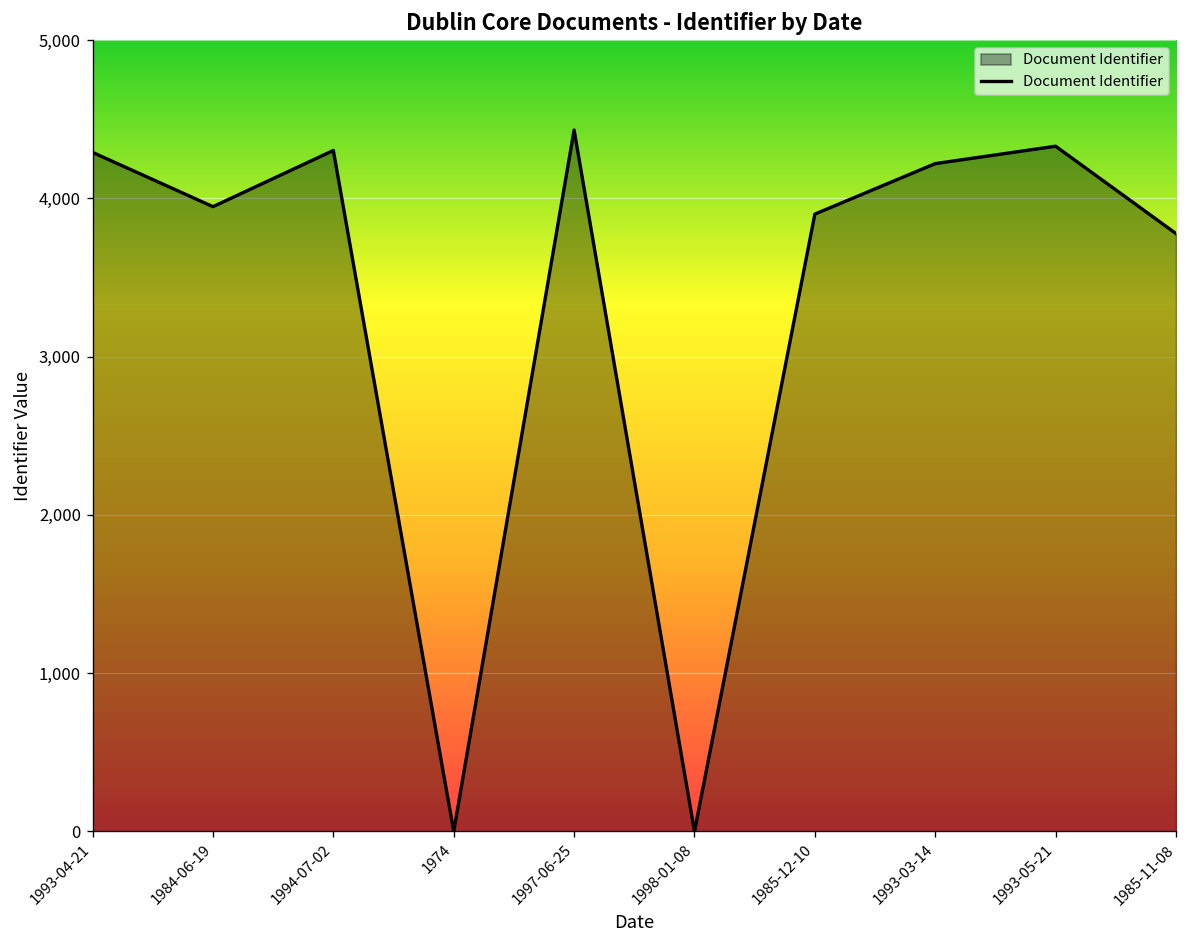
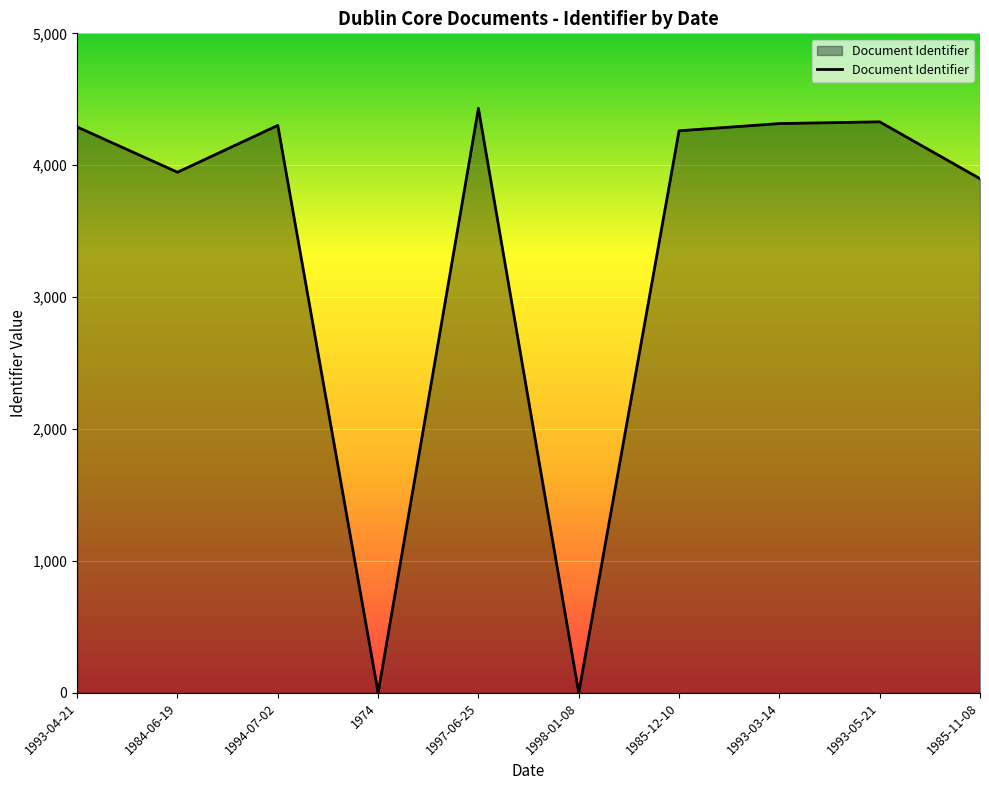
  {
    "1993-04-21": "4,290",
    "1984-06-19": "3,950",
    "1994-07-02": "4,300",
    "1974": "0",
    "1997-06-25": "4,430",
    "1998-01-08": "0",
-   "1985-12-10": "3,900",
-   "1993-03-14": "4,220",
+   "1985-12-10": "4,260",
+   "1993-03-14": "4,320",
    "1993-05-21": "4,330",
-   "1985-11-08": "3,780"
+   "1985-11-08": "3,900"
  }
